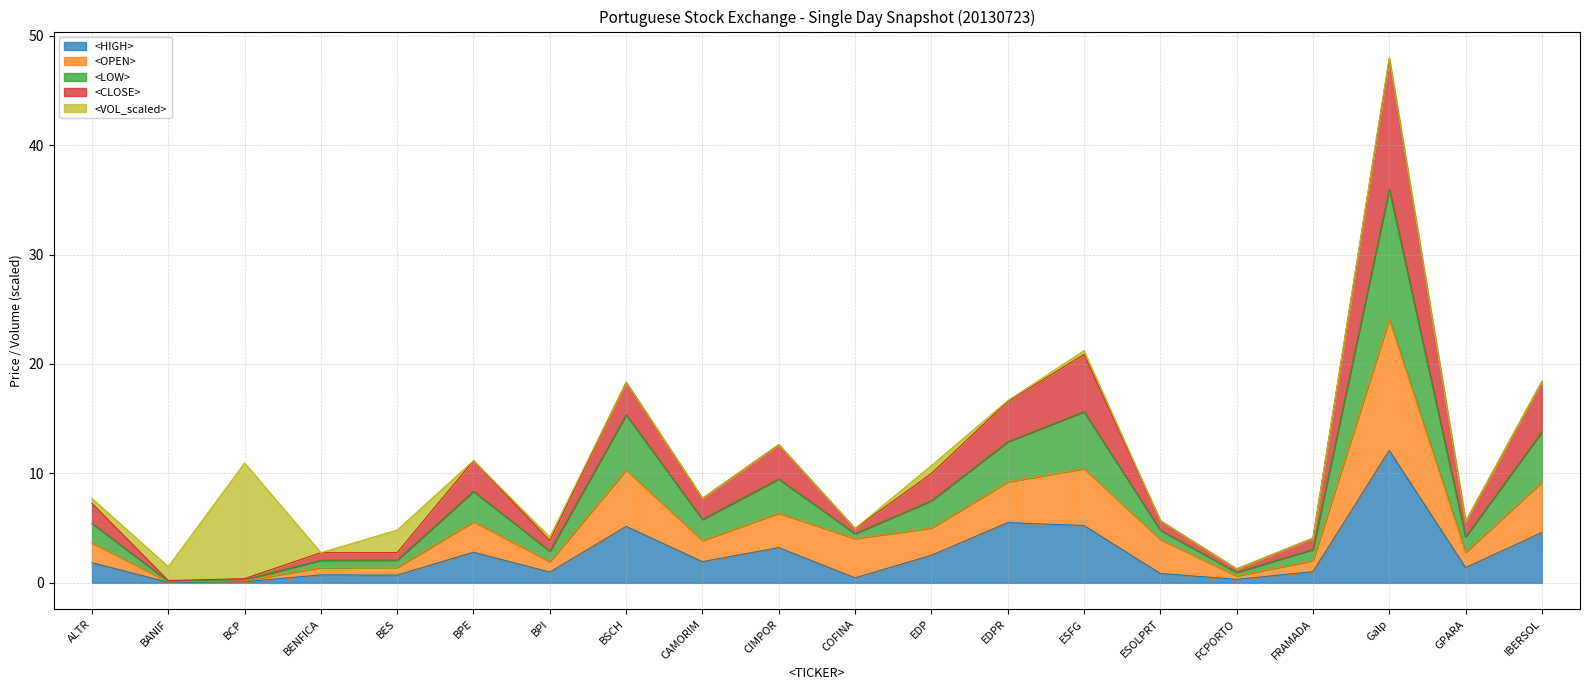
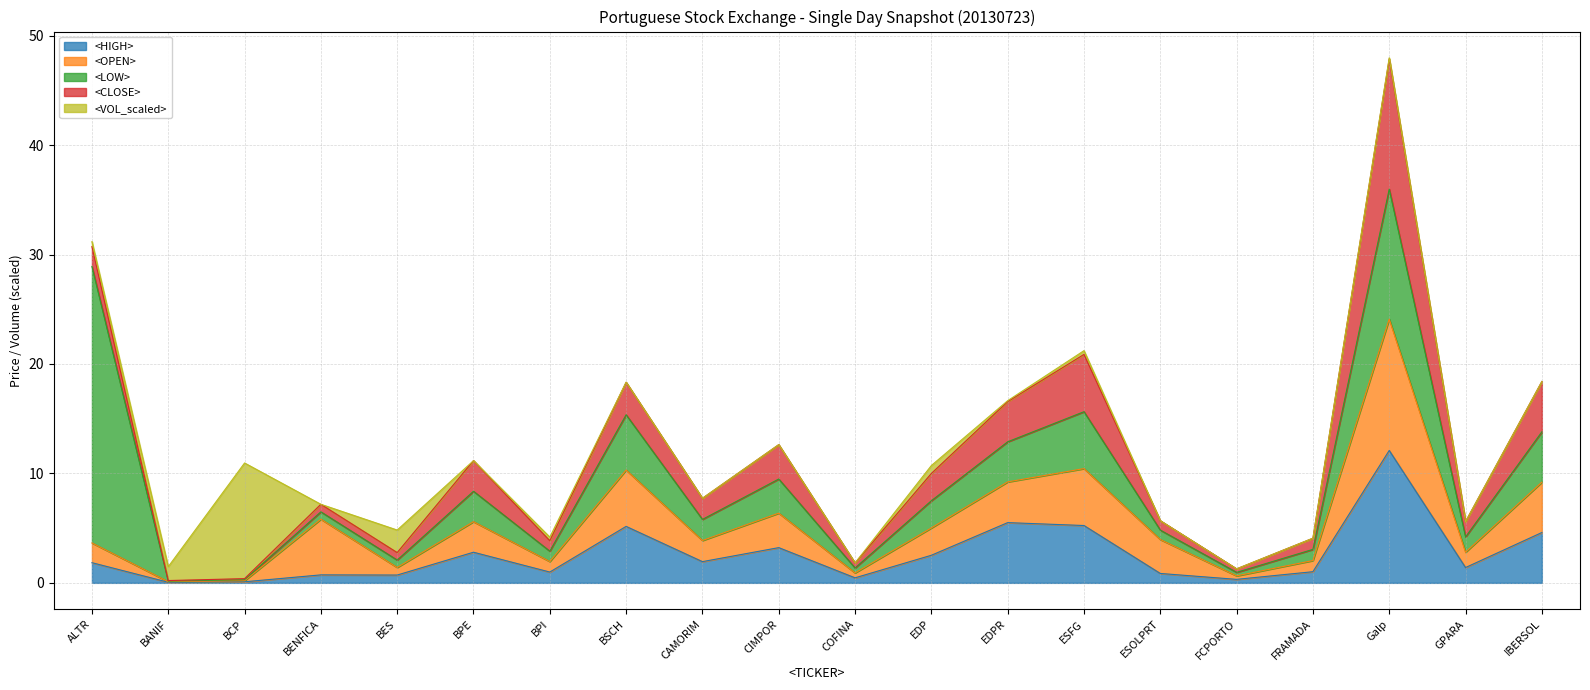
  {
    "<HIGH>": {
      "ALTR": 1.8,
      "BENFICA": 0.7,
      "BES": 0.7,
      "BPE": 2.8,
      "BPI": 1.0,
      "BSCH": 5.2,
      "CAMORIM": 1.9,
      "CIMPOR": 3.2,
      "COFINA": 0.5,
      "EDP": 2.5,
      "EDPR": 5.5,
      "ESFG": 5.2,
      "ESOLPRT": 0.9,
      "FCPORTO": 0.3,
      "FRAMADA": 1.0,
      "Galp": 12.1,
      "GPARA": 1.4,
      "IBERSOL": 4.6
    },
    "<OPEN>": {
      "ALTR": 1.8,
-     "BENFICA": 0.7,
+     "BENFICA": 5.1,
      "BES": 0.7,
      "BPE": 2.8,
      "BPI": 1.0,
      "BSCH": 5.2,
      "CAMORIM": 1.9,
      "CIMPOR": 3.2,
-     "COFINA": 3.6,
+     "COFINA": 0.5,
      "EDP": 2.5,
      "EDPR": 3.7,
      "ESFG": 5.2,
      "ESOLPRT": 3.1,
      "FCPORTO": 0.3,
      "FRAMADA": 1.0,
      "Galp": 12.0,
      "GPARA": 1.4,
      "IBERSOL": 4.6
    },
    "<LOW>": {
-     "ALTR": 1.8,
+     "ALTR": 25.3,
      "BENFICA": 0.7,
      "BES": 0.7,
      "BPE": 2.8,
      "BPI": 0.9,
      "BSCH": 5.0,
      "CAMORIM": 1.9,
      "CIMPOR": 3.1,
      "COFINA": 0.5,
      "EDP": 2.5,
      "EDPR": 3.7,
      "ESFG": 5.2,
      "ESOLPRT": 0.9,
      "FCPORTO": 0.3,
      "FRAMADA": 1.0,
      "Galp": 11.9,
      "GPARA": 1.4,
      "IBERSOL": 4.6
    },
    "<CLOSE>": {
      "ALTR": 1.8,
      "BES": 0.7,
      "BPI": 1.0,
      "EDP": 2.5,
      "ESFG": 5.2
    },
    "<VOL_scaled>": {
      "ALTR": 0.5,
      "BANIF": 1.3,
      "BCP": 10.6,
      "BES": 2.1,
      "BPI": 0.3,
      "EDP": 0.7,
      "ESFG": 0.3
    }
  }
